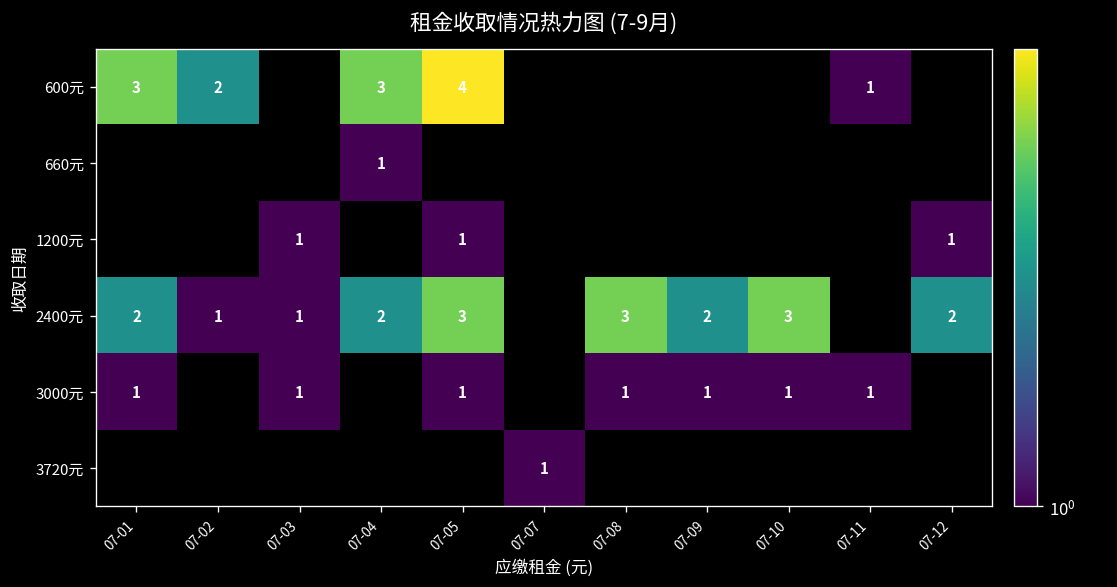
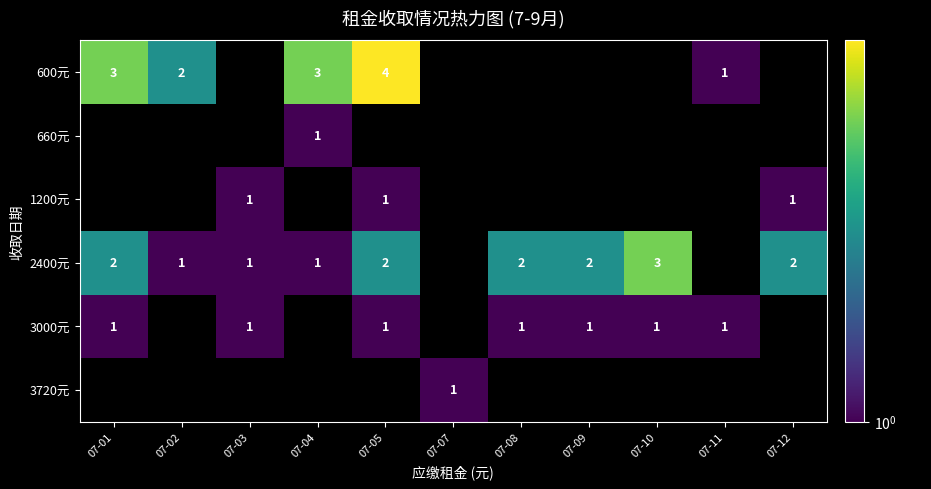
  {
    "600元": {
      "07-01": 3,
      "07-02": 2,
      "07-04": 3,
      "07-05": 4,
      "07-11": 1
    },
    "660元": {
      "07-04": 1
    },
    "1200元": {
      "07-03": 1,
      "07-05": 1,
      "07-12": 1
    },
    "2400元": {
      "07-01": 2,
      "07-02": 1,
      "07-03": 1,
-     "07-04": 2,
-     "07-05": 3,
-     "07-08": 3,
+     "07-04": 1,
+     "07-05": 2,
+     "07-08": 2,
      "07-09": 2,
      "07-10": 3,
      "07-12": 2
    },
    "3000元": {
      "07-01": 1,
      "07-03": 1,
      "07-05": 1,
      "07-08": 1,
      "07-09": 1,
      "07-10": 1,
      "07-11": 1
    },
    "3720元": {
      "07-07": 1
    }
  }
